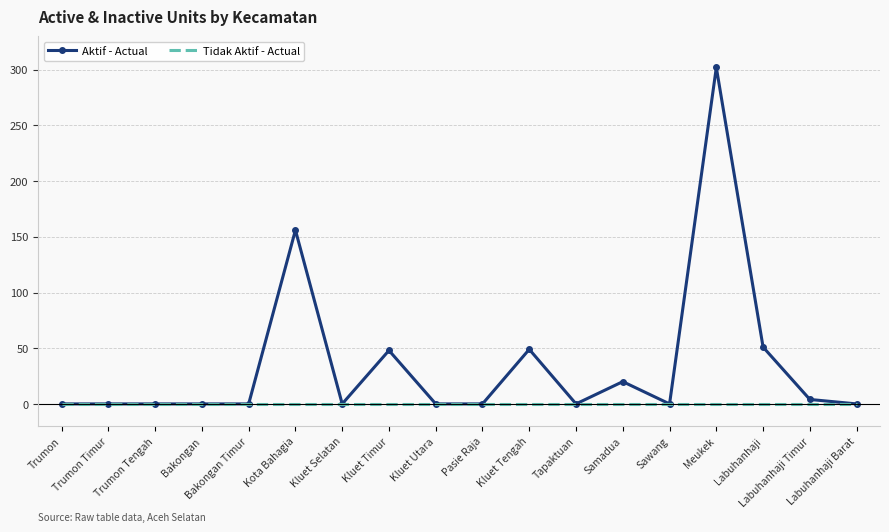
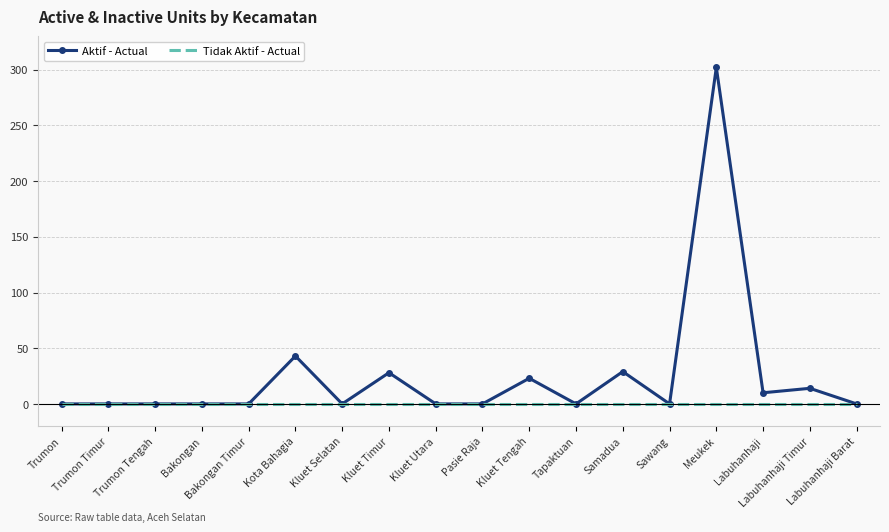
  {
    "Aktif - Actual": {
-     "Kota Bahagia": 156,
-     "Kluet Timur": 48,
-     "Kluet Tengah": 49,
-     "Samadua": 20,
+     "Kota Bahagia": 43,
+     "Kluet Timur": 28,
+     "Kluet Tengah": 23,
+     "Samadua": 29,
      "Meukek": 302,
-     "Labuhanhaji": 51,
-     "Labuhanhaji Timur": 4
+     "Labuhanhaji": 10,
+     "Labuhanhaji Timur": 14
    },
    "Tidak Aktif - Actual": {
      "Kota Bahagia": 0,
      "Kluet Timur": 0,
      "Kluet Tengah": 0,
      "Samadua": 0,
      "Meukek": 0,
      "Labuhanhaji": 0,
      "Labuhanhaji Timur": 0
    }
  }
